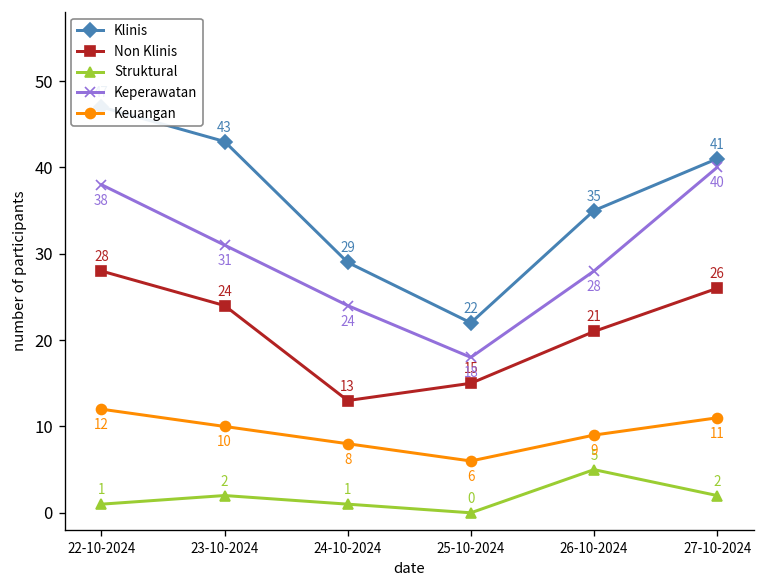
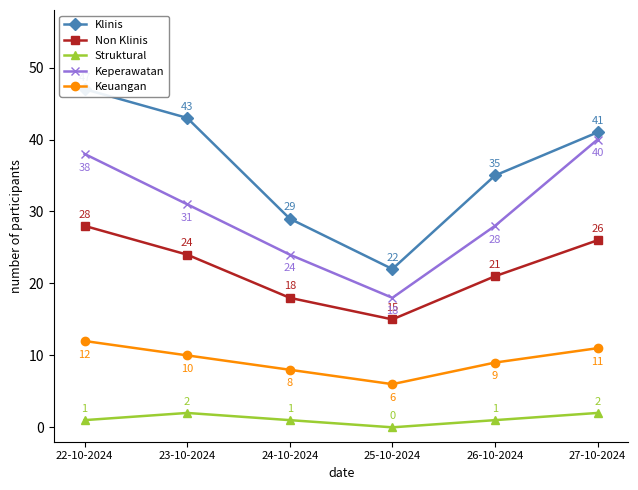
  {
    "Klinis": {
      "23-10-2024": 43,
      "24-10-2024": 29,
      "25-10-2024": 22,
      "26-10-2024": 35,
      "27-10-2024": 41
    },
    "Non Klinis": {
      "22-10-2024": 28,
      "23-10-2024": 24,
-     "24-10-2024": 13,
+     "24-10-2024": 18,
      "26-10-2024": 21,
      "27-10-2024": 26
    },
    "Struktural": {
      "22-10-2024": 1,
      "23-10-2024": 2,
      "24-10-2024": 1,
      "25-10-2024": 0,
-     "26-10-2024": 5,
+     "26-10-2024": 1,
      "27-10-2024": 2
    },
    "Keperawatan": {
      "22-10-2024": 38,
      "23-10-2024": 31,
      "24-10-2024": 24,
      "26-10-2024": 28,
      "27-10-2024": 40
    },
    "Keuangan": {
      "22-10-2024": 12,
      "23-10-2024": 10,
      "24-10-2024": 8,
      "25-10-2024": 6,
      "26-10-2024": 9,
      "27-10-2024": 11
    }
  }
